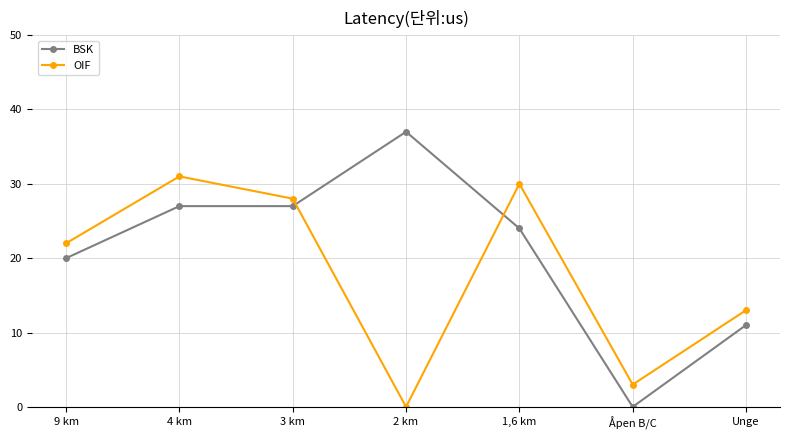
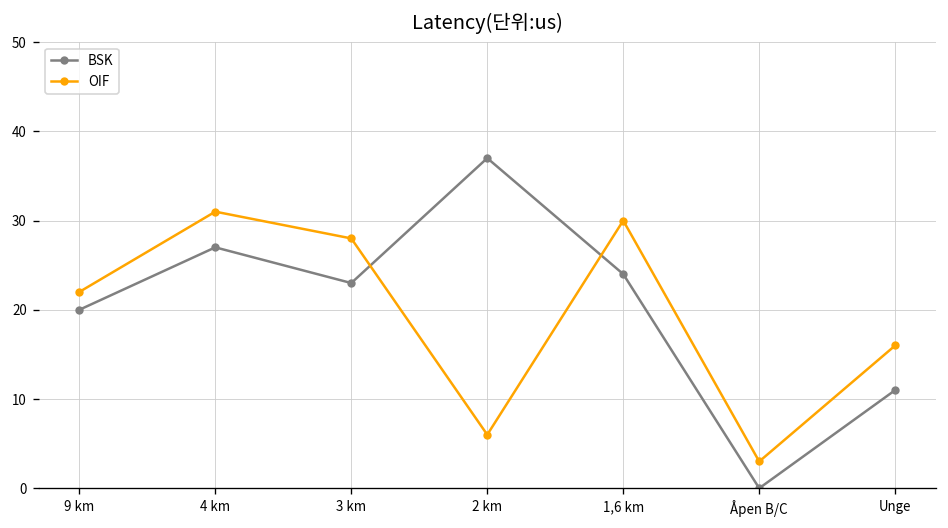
  {
    "BSK": {
      "9 km": 20,
      "4 km": 27,
-     "3 km": 27,
+     "3 km": 23,
      "2 km": 37,
      "1,6 km": 24,
      "Åpen B/C": 0,
      "Unge": 11
    },
    "OIF": {
      "9 km": 22,
      "4 km": 31,
      "3 km": 28,
-     "2 km": 0,
+     "2 km": 6,
      "1,6 km": 30,
      "Åpen B/C": 3,
-     "Unge": 13
+     "Unge": 16
    }
  }
